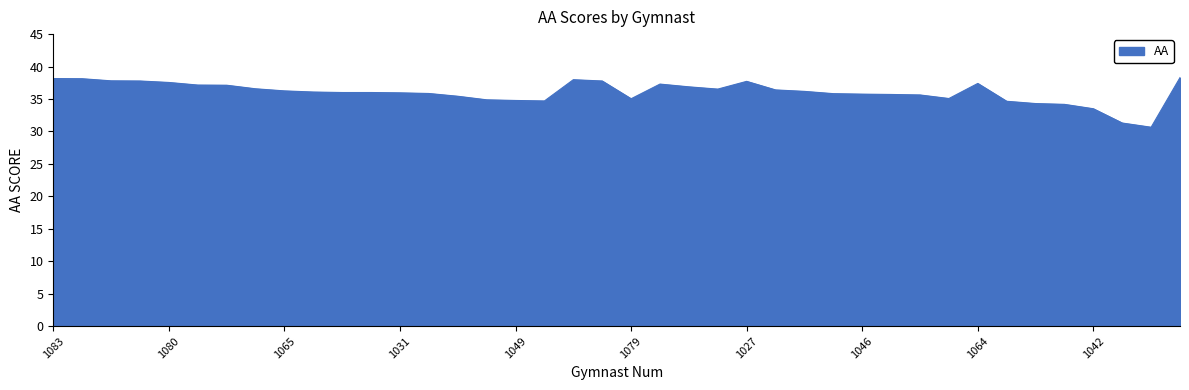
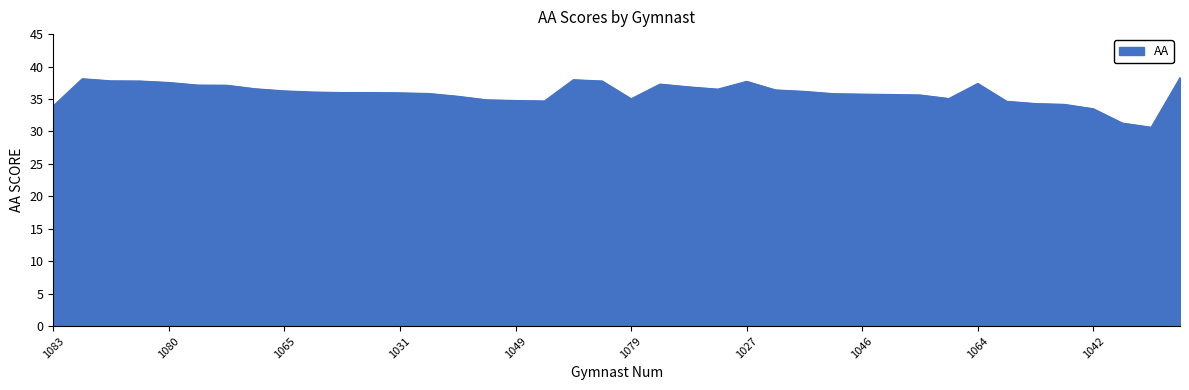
  {
-   "1083": 38,
+   "1083": 34,
    "1080": 38,
    "1065": 36,
    "1031": 36,
    "1049": 35,
    "1079": 35,
    "1027": 38,
    "1046": 36,
    "1064": 37,
    "1042": 34
  }
